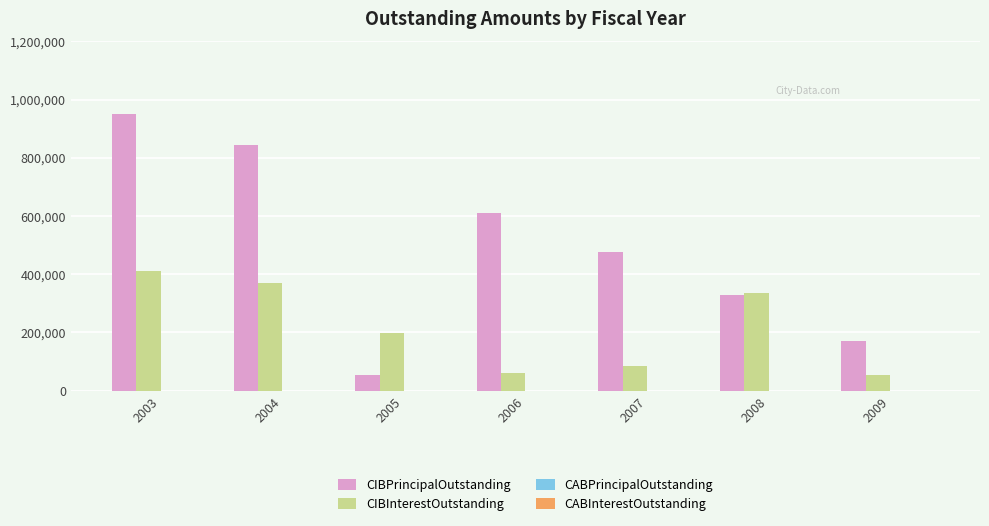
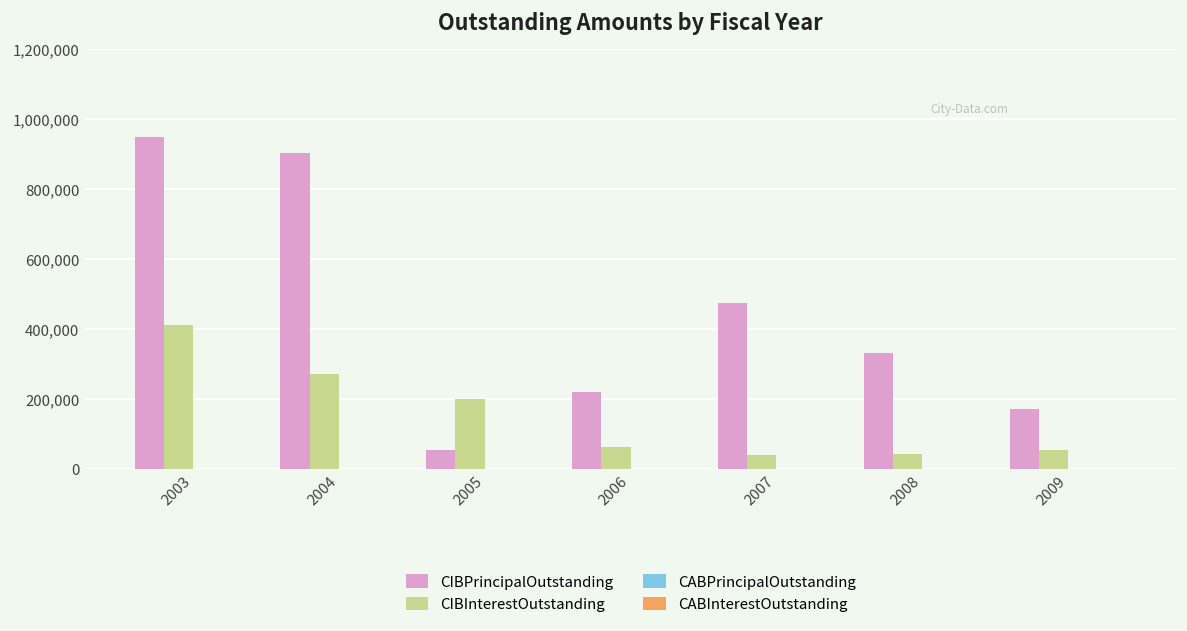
  {
    "CIBPrincipalOutstanding": {
      "2003": "950,000",
-     "2004": "850,000",
+     "2004": "900,000",
      "2005": "50,000",
-     "2006": "610,000",
+     "2006": "220,000",
      "2007": "480,000",
      "2008": "330,000",
      "2009": "170,000"
    },
    "CIBInterestOutstanding": {
      "2003": "410,000",
-     "2004": "370,000",
+     "2004": "270,000",
      "2005": "200,000",
      "2006": "60,000",
-     "2007": "80,000",
-     "2008": "340,000",
+     "2007": "40,000",
+     "2008": "40,000",
      "2009": "50,000"
    },
    "CABPrincipalOutstanding": {
      "2003": "0",
      "2004": "0",
      "2005": "0",
      "2006": "0",
      "2007": "0",
      "2008": "0",
      "2009": "0"
    },
    "CABInterestOutstanding": {
      "2003": "0",
      "2004": "0",
      "2005": "0",
      "2006": "0",
      "2007": "0",
      "2008": "0",
      "2009": "0"
    }
  }
